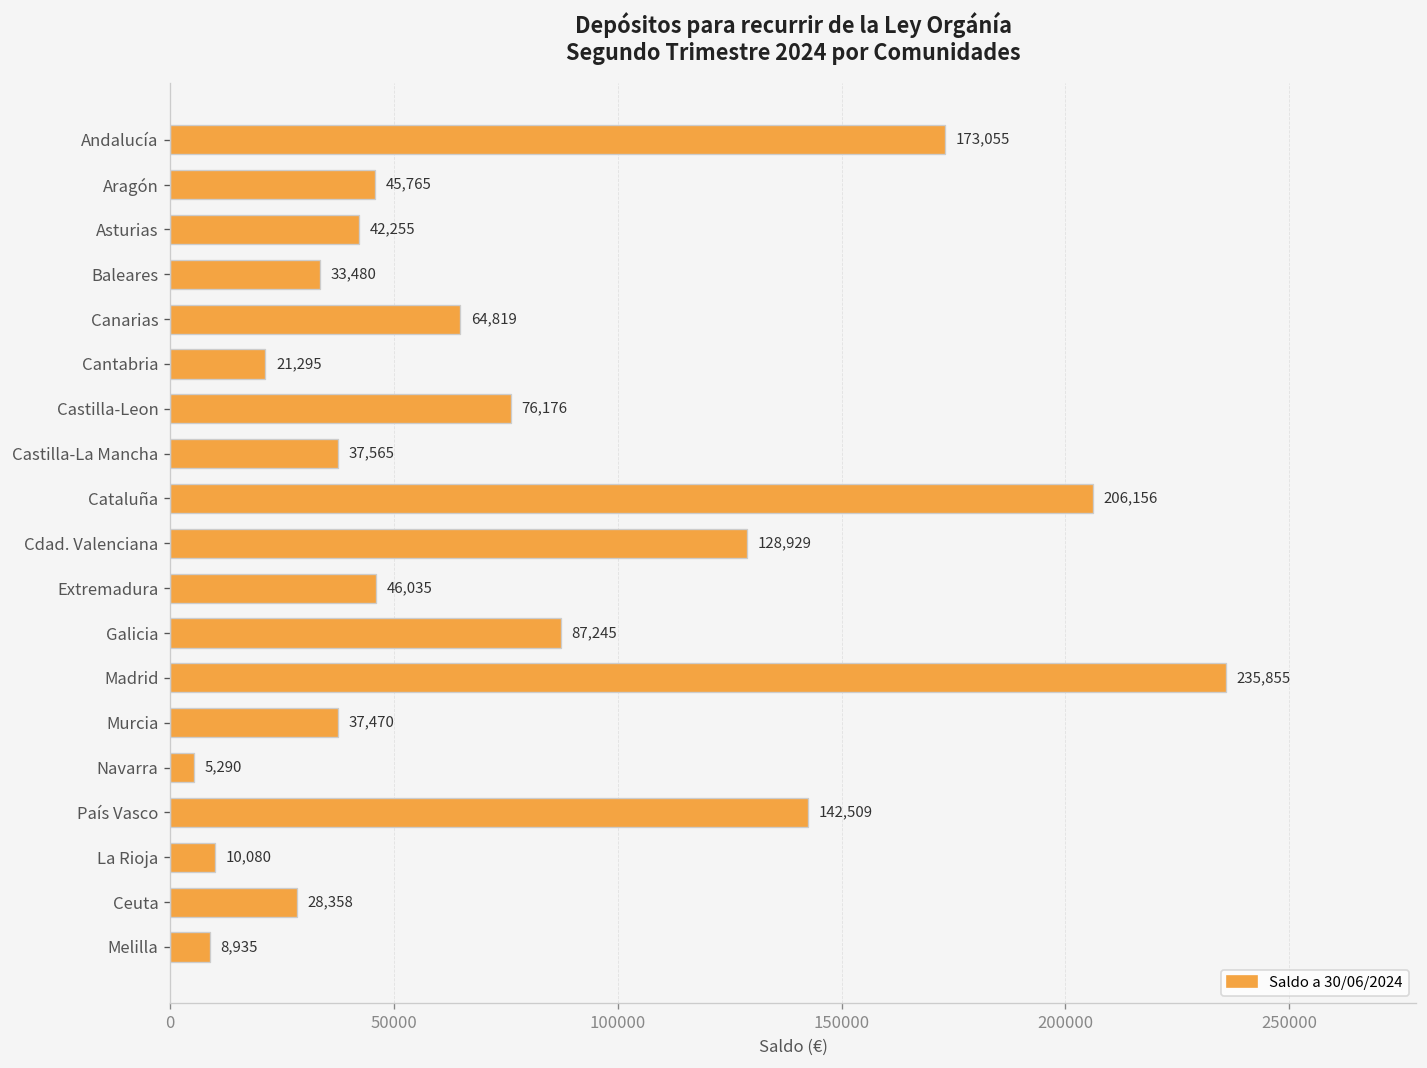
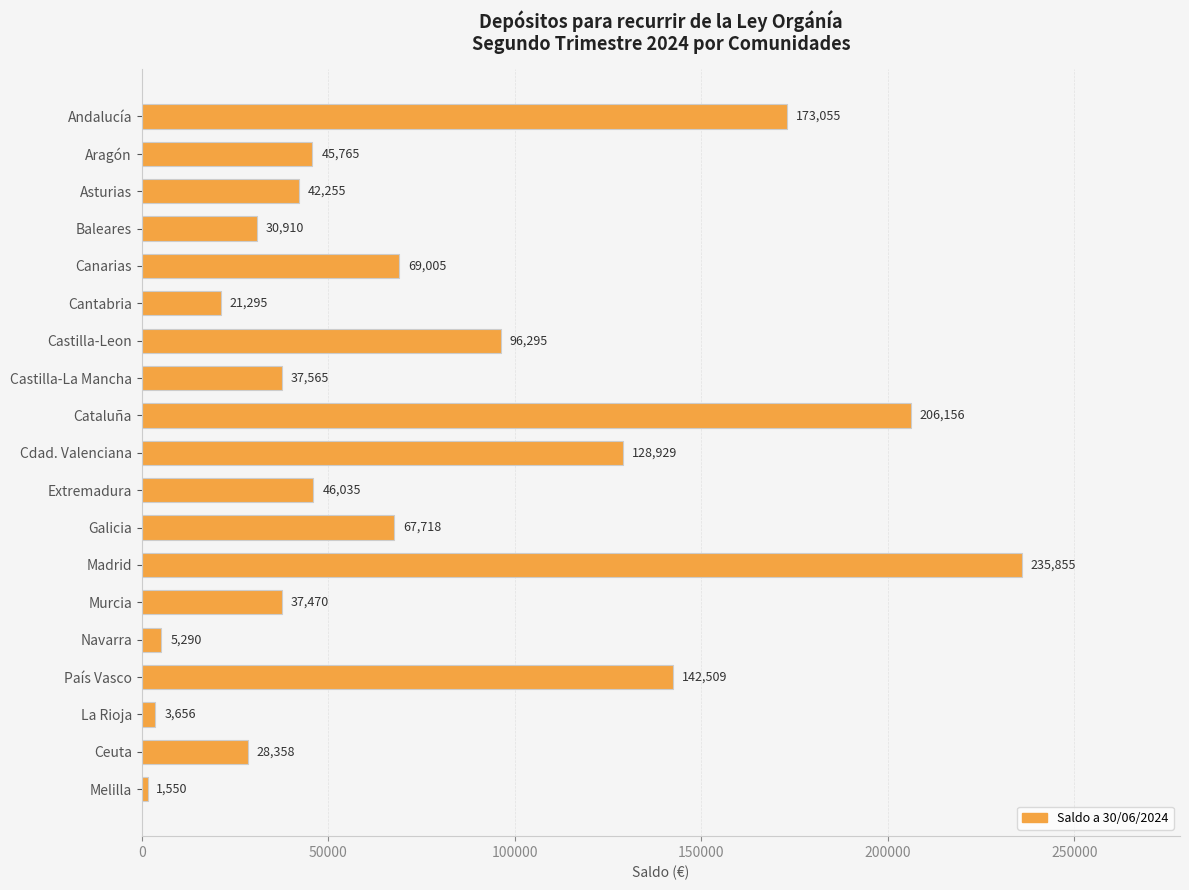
  {
    "Andalucía": "173,055",
    "Aragón": "45,765",
    "Asturias": "42,255",
-   "Baleares": "33,480",
-   "Canarias": "64,819",
+   "Baleares": "30,910",
+   "Canarias": "69,005",
    "Cantabria": "21,295",
-   "Castilla-Leon": "76,176",
+   "Castilla-Leon": "96,295",
    "Castilla-La Mancha": "37,565",
    "Cataluña": "206,156",
    "Cdad. Valenciana": "128,929",
    "Extremadura": "46,035",
-   "Galicia": "87,245",
+   "Galicia": "67,718",
    "Madrid": "235,855",
    "Murcia": "37,470",
    "Navarra": "5,290",
    "País Vasco": "142,509",
-   "La Rioja": "10,080",
+   "La Rioja": "3,656",
    "Ceuta": "28,358",
-   "Melilla": "8,935"
+   "Melilla": "1,550"
  }
